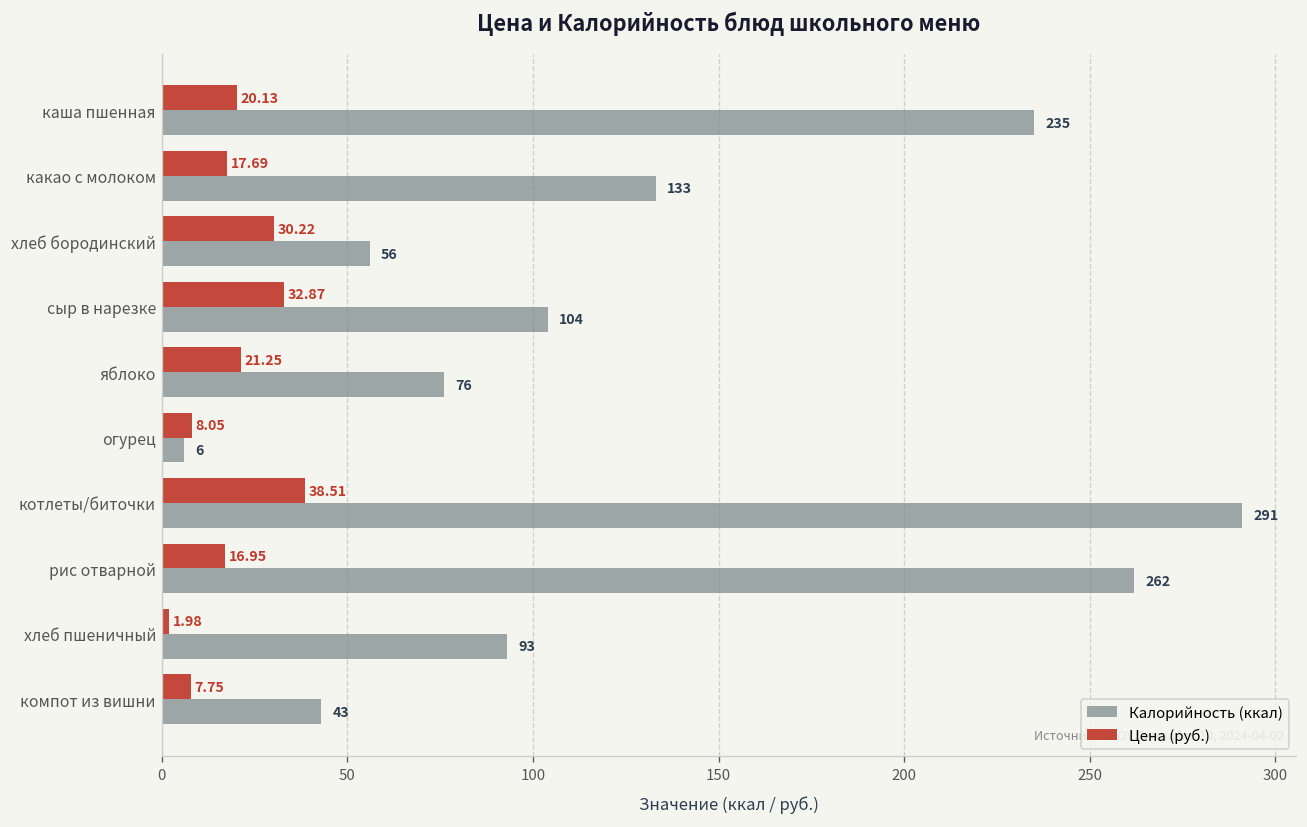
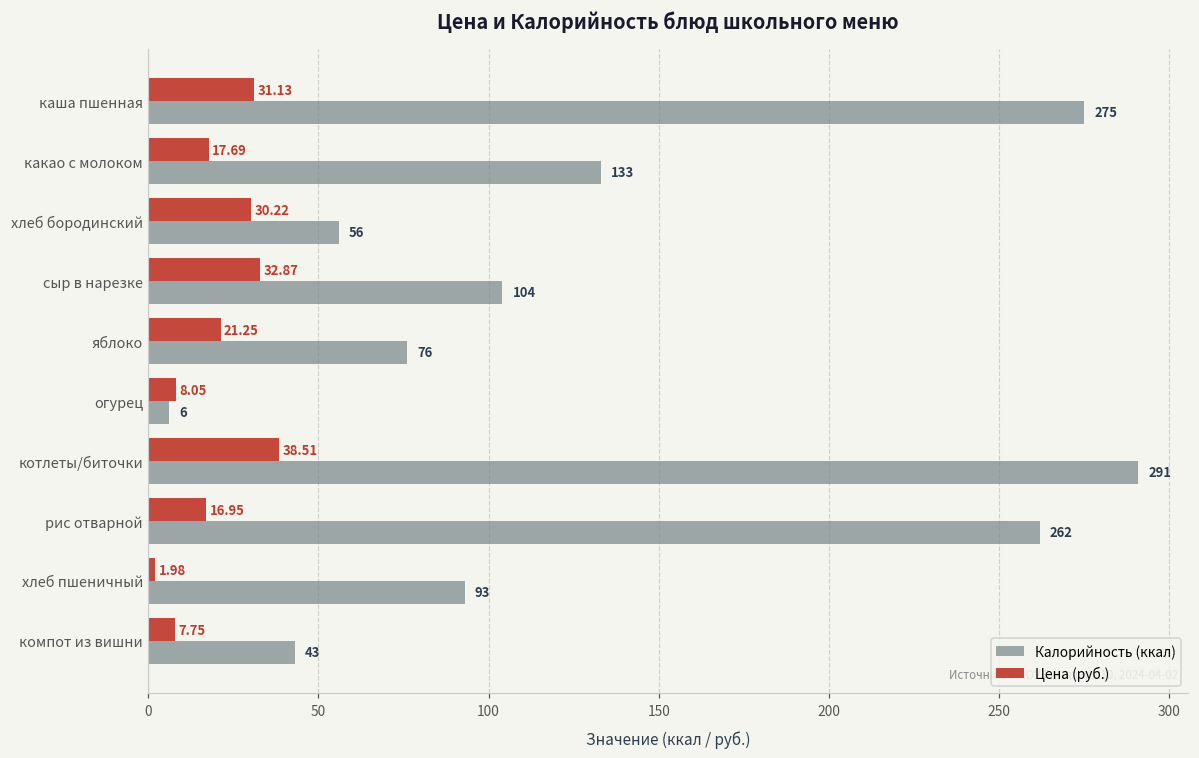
  {
    "Калорийность (ккал)": {
-     "каша пшенная": 235,
+     "каша пшенная": 275,
      "какао с молоком": 133,
      "хлеб бородинский": 56,
      "сыр в нарезке": 104,
      "яблоко": 76,
      "огурец": 6,
      "котлеты/биточки": 291,
      "рис отварной": 262,
      "хлеб пшеничный": 93,
      "компот из вишни": 43
    },
    "Цена (руб.)": {
-     "каша пшенная": 20.13,
+     "каша пшенная": 31.13,
      "какао с молоком": 17.69,
      "хлеб бородинский": 30.22,
      "сыр в нарезке": 32.87,
      "яблоко": 21.25,
      "огурец": 8.05,
      "котлеты/биточки": 38.51,
      "рис отварной": 16.95,
      "хлеб пшеничный": 1.98,
      "компот из вишни": 7.75
    }
  }
